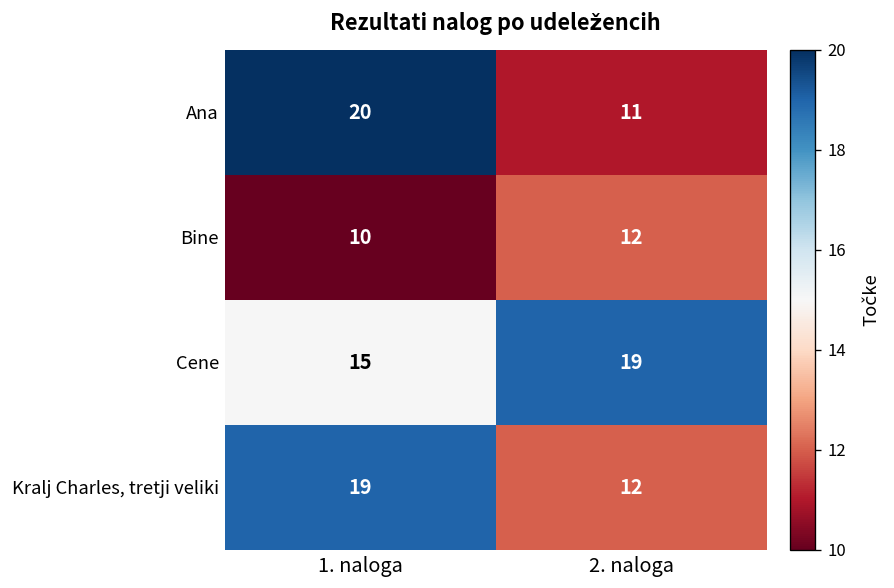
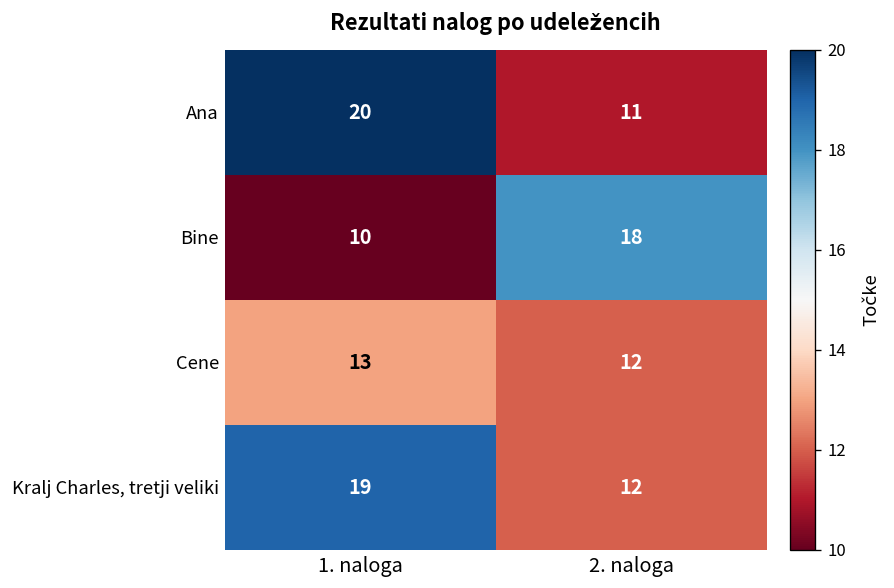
  {
    "Ana": {
      "1. naloga": 20,
      "2. naloga": 11
    },
    "Bine": {
      "1. naloga": 10,
-     "2. naloga": 12
+     "2. naloga": 18
    },
    "Cene": {
-     "1. naloga": 15,
-     "2. naloga": 19
+     "1. naloga": 13,
+     "2. naloga": 12
    },
    "Kralj Charles, tretji veliki": {
      "1. naloga": 19,
      "2. naloga": 12
    }
  }
